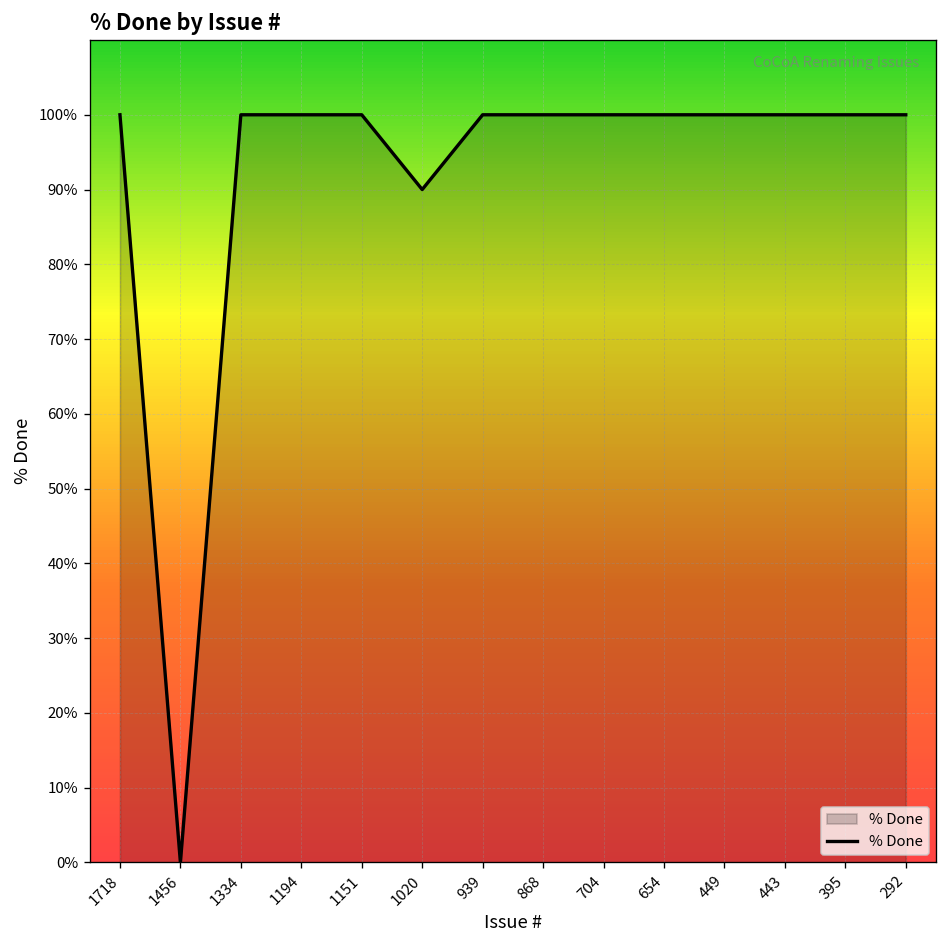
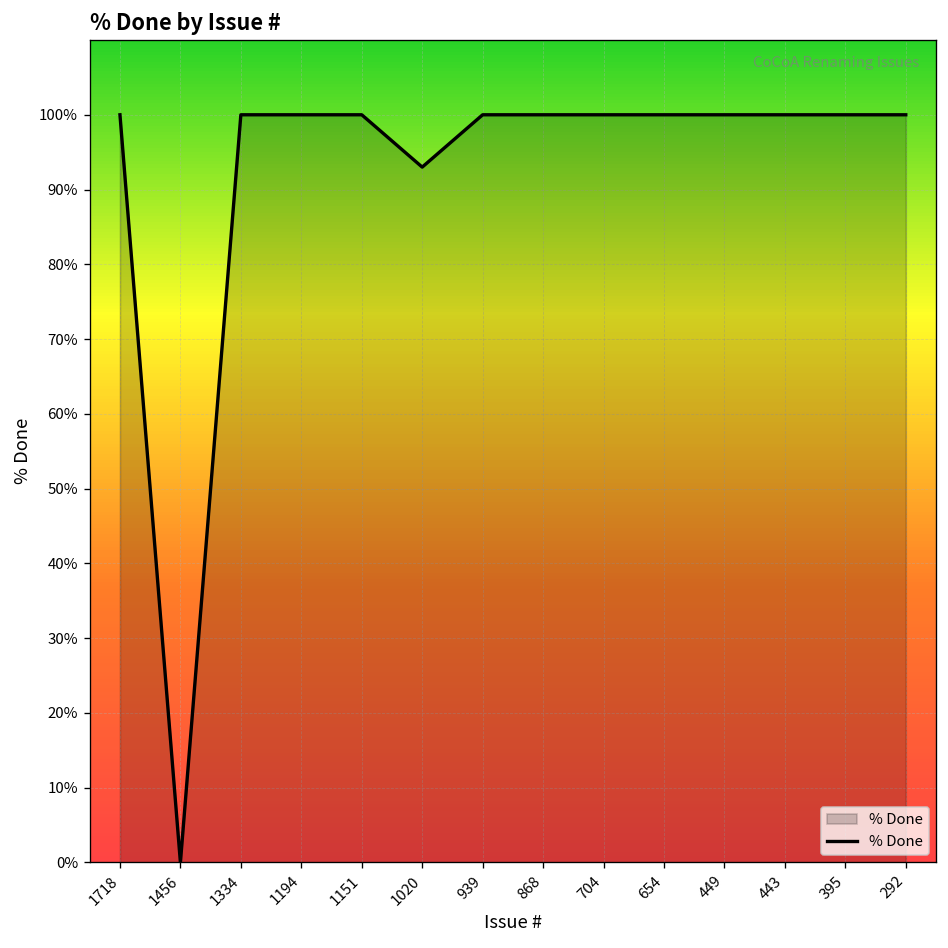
  {
    "1718": "100%",
    "1456": "0%",
    "1334": "100%",
    "1194": "100%",
    "1151": "100%",
-   "1020": "90%",
+   "1020": "93%",
    "939": "100%",
    "868": "100%",
    "704": "100%",
    "654": "100%",
    "449": "100%",
    "443": "100%",
    "395": "100%",
    "292": "100%"
  }
